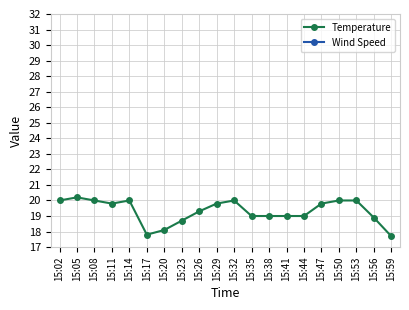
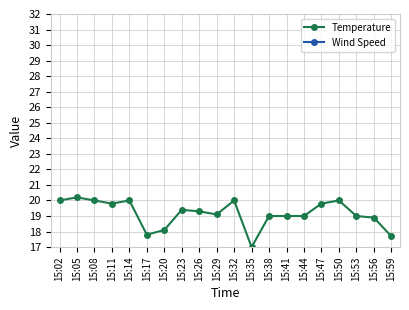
  {
    "Temperature": {
      "15:02": 20.0,
      "15:05": 20.2,
      "15:08": 20.0,
      "15:11": 19.8,
      "15:14": 20.0,
      "15:17": 17.8,
      "15:20": 18.1,
-     "15:23": 18.7,
+     "15:23": 19.4,
      "15:26": 19.3,
-     "15:29": 19.8,
+     "15:29": 19.1,
      "15:32": 20.0,
-     "15:35": 19,
+     "15:35": 17,
      "15:38": 19.0,
      "15:41": 19.0,
      "15:44": 19.0,
      "15:47": 19.8,
      "15:50": 20.0,
-     "15:53": 20,
+     "15:53": 19,
      "15:56": 18.9,
      "15:59": 17.7
    }
  }
